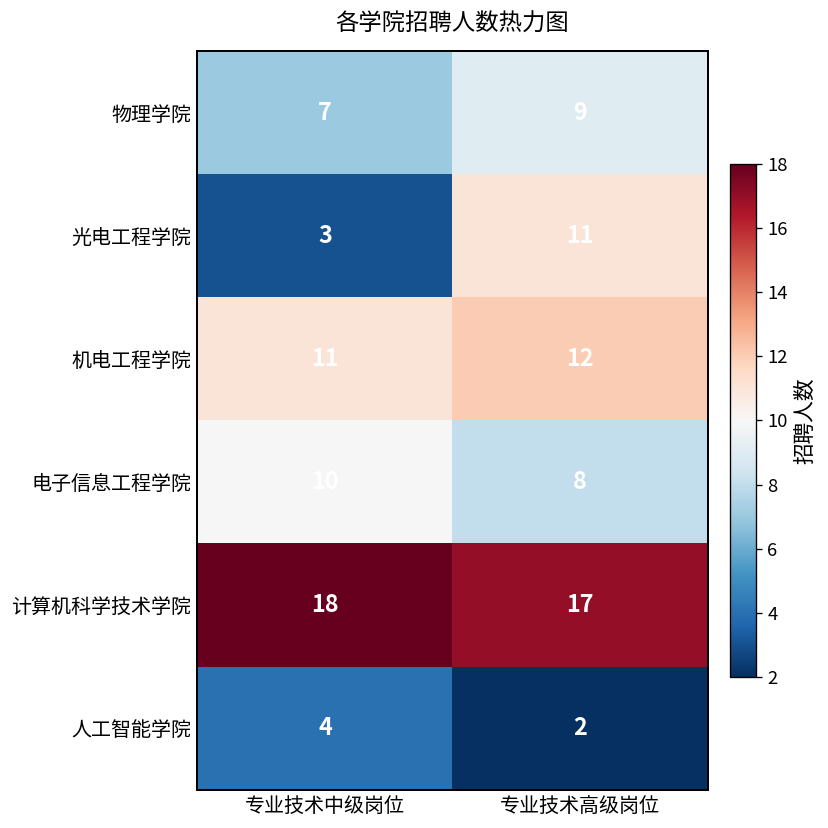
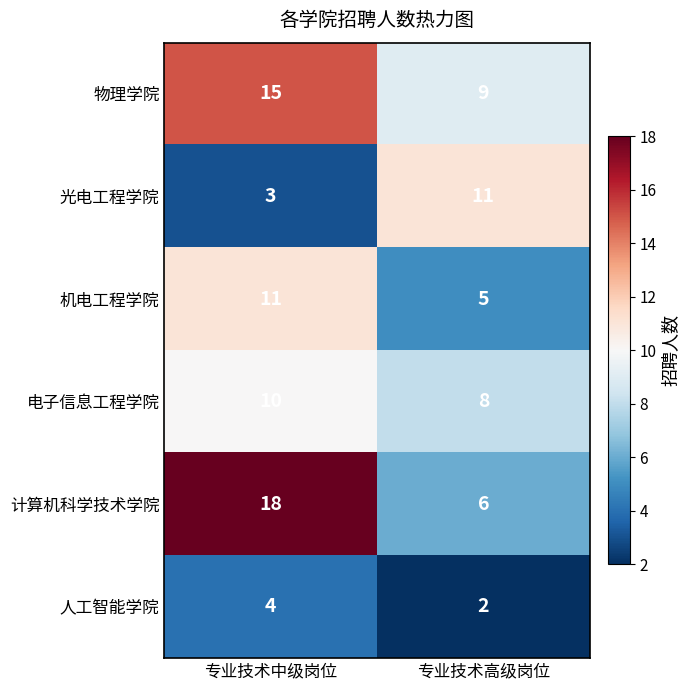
  {
    "物理学院": {
-     "专业技术中级岗位": 7
+     "专业技术中级岗位": 15
    },
    "光电工程学院": {
      "专业技术中级岗位": 3
    },
    "机电工程学院": {
-     "专业技术高级岗位": 12
+     "专业技术高级岗位": 5
    },
    "电子信息工程学院": {
      "专业技术高级岗位": 8
    },
    "计算机科学技术学院": {
      "专业技术中级岗位": 18,
-     "专业技术高级岗位": 17
+     "专业技术高级岗位": 6
    },
    "人工智能学院": {
      "专业技术中级岗位": 4,
      "专业技术高级岗位": 2
    }
  }
